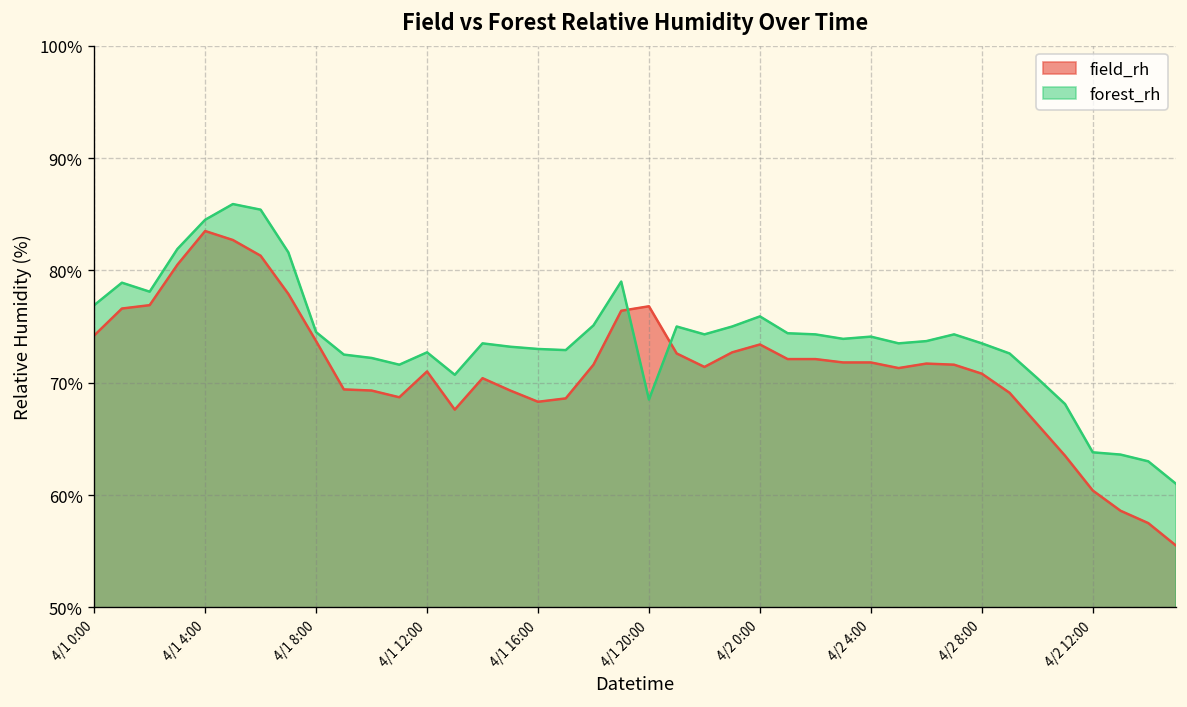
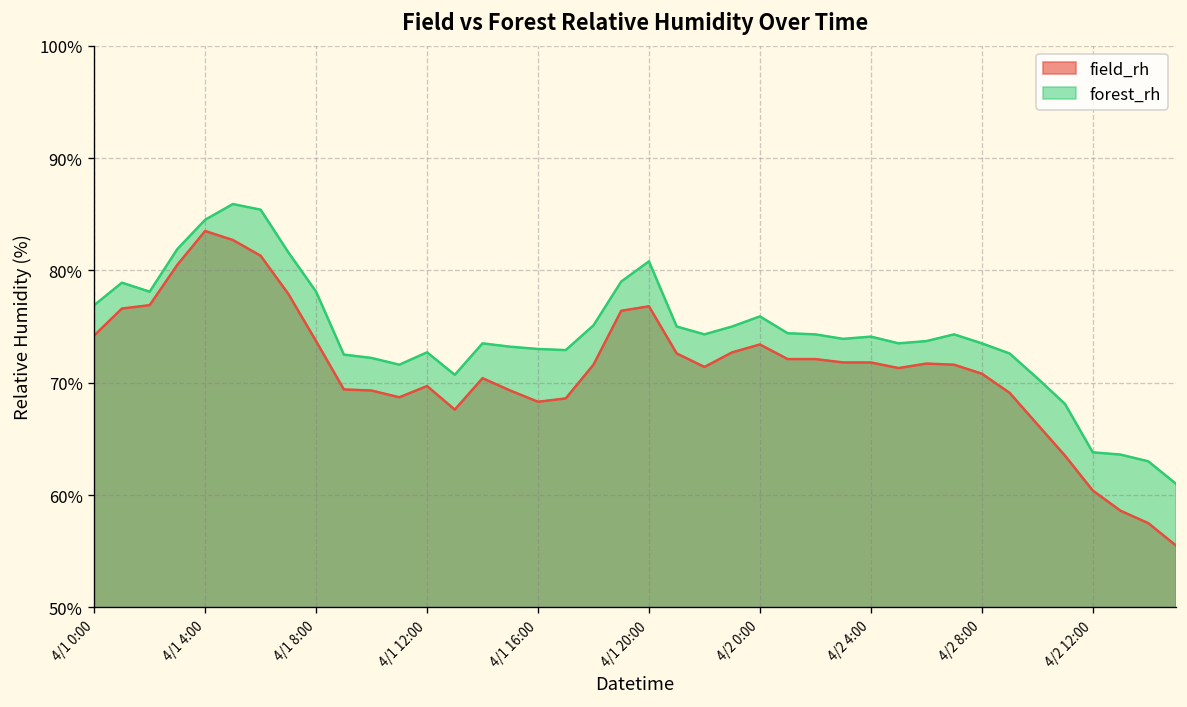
  {
    "field_rh": {
      "4/1 0:00": "74%",
      "4/1 4:00": "84%",
      "4/1 8:00": "74%",
-     "4/1 12:00": "71%",
+     "4/1 12:00": "70%",
      "4/1 16:00": "68%",
      "4/1 20:00": "77%",
      "4/2 0:00": "73%",
      "4/2 4:00": "72%",
      "4/2 8:00": "71%",
      "4/2 12:00": "60%"
    },
    "forest_rh": {
      "4/1 0:00": "77%",
      "4/1 4:00": "85%",
-     "4/1 8:00": "75%",
+     "4/1 8:00": "78%",
      "4/1 12:00": "73%",
      "4/1 16:00": "73%",
-     "4/1 20:00": "69%",
+     "4/1 20:00": "81%",
      "4/2 0:00": "76%",
      "4/2 4:00": "74%",
      "4/2 8:00": "74%",
      "4/2 12:00": "64%"
    }
  }
